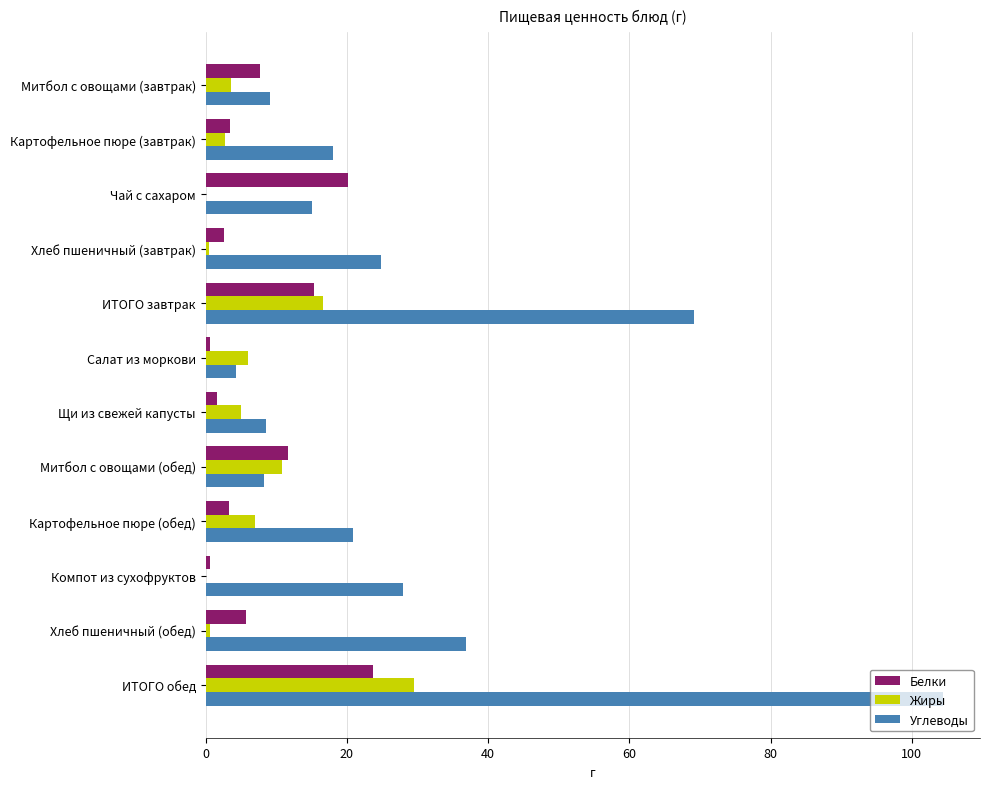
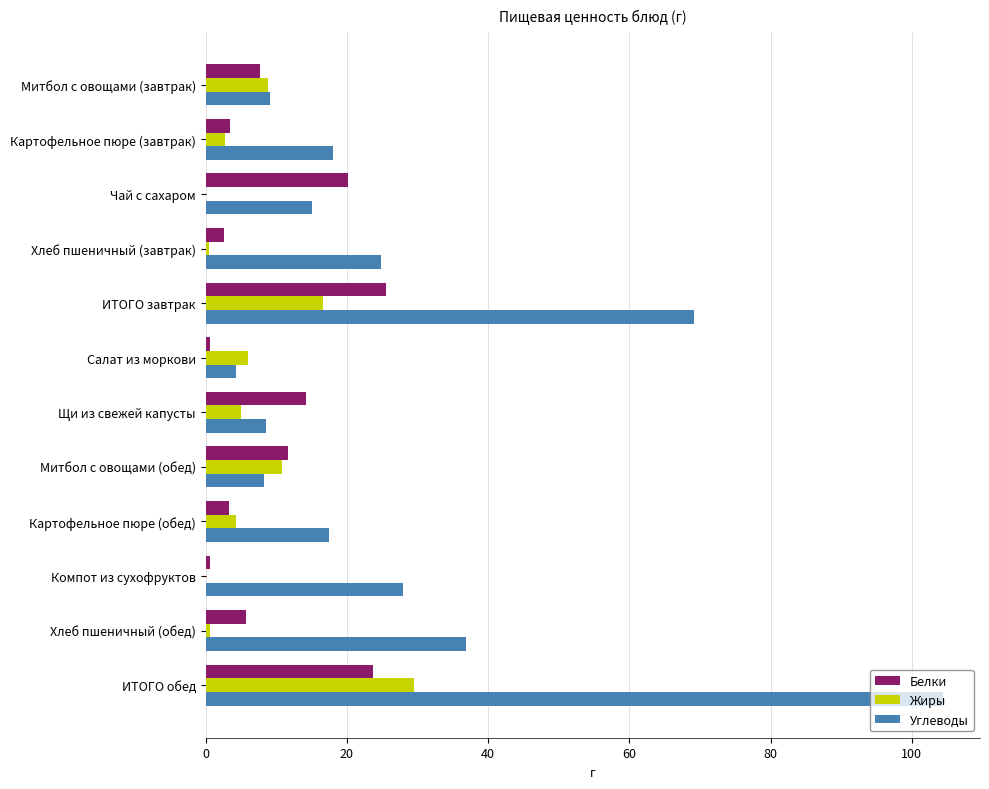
  {
    "Белки": {
      "Митбол с овощами (завтрак)": 8,
      "Картофельное пюре (завтрак)": 3,
      "Чай с сахаром": 20,
      "Хлеб пшеничный (завтрак)": 3,
-     "ИТОГО завтрак": 15,
+     "ИТОГО завтрак": 26,
      "Салат из моркови": 1,
-     "Щи из свежей капусты": 2,
+     "Щи из свежей капусты": 14,
      "Митбол с овощами (обед)": 12,
      "Картофельное пюре (обед)": 3,
      "Компот из сухофруктов": 1,
      "Хлеб пшеничный (обед)": 6,
      "ИТОГО обед": 24
    },
    "Жиры": {
-     "Митбол с овощами (завтрак)": 4,
+     "Митбол с овощами (завтрак)": 9,
      "Картофельное пюре (завтрак)": 3,
      "Чай с сахаром": 0,
      "Хлеб пшеничный (завтрак)": 0,
      "ИТОГО завтрак": 17,
      "Салат из моркови": 6,
      "Щи из свежей капусты": 5,
      "Митбол с овощами (обед)": 11,
-     "Картофельное пюре (обед)": 7,
+     "Картофельное пюре (обед)": 4,
      "Компот из сухофруктов": 0,
      "Хлеб пшеничный (обед)": 1,
      "ИТОГО обед": 30
    },
    "Углеводы": {
      "Митбол с овощами (завтрак)": 9,
      "Картофельное пюре (завтрак)": 18,
      "Чай с сахаром": 15,
      "Хлеб пшеничный (завтрак)": 25,
      "ИТОГО завтрак": 69,
      "Салат из моркови": 4,
      "Щи из свежей капусты": 9,
      "Митбол с овощами (обед)": 8,
-     "Картофельное пюре (обед)": 21,
+     "Картофельное пюре (обед)": 17,
      "Компот из сухофруктов": 28,
      "Хлеб пшеничный (обед)": 37
    }
  }
